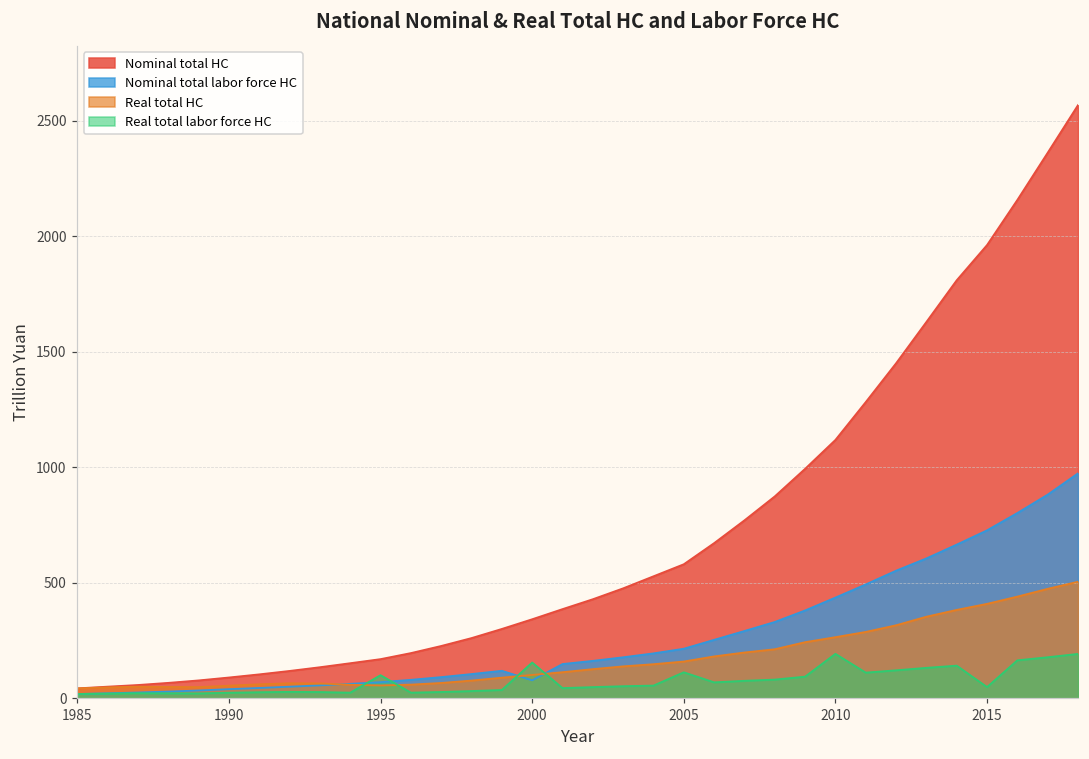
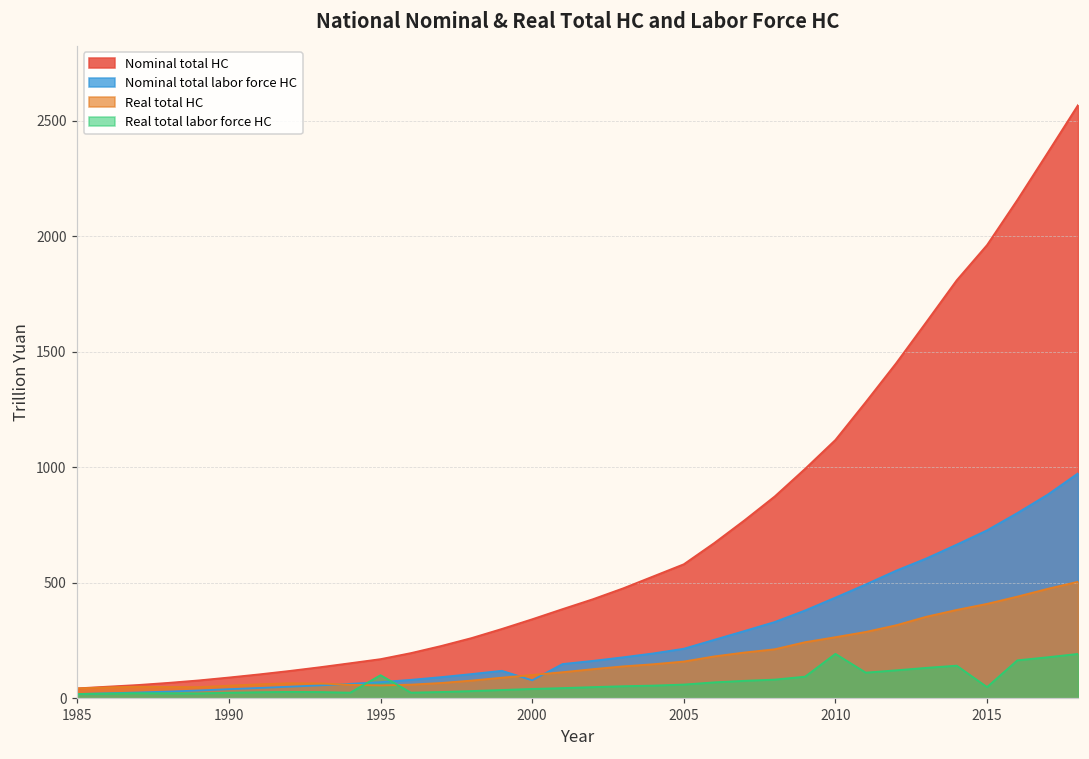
  {
    "Nominal total labor force HC": {
      "1990": 40,
      "1995": 70,
      "2000": 80,
      "2005": 210,
      "2010": 440,
      "2015": 730
    },
    "Real total labor force HC": {
      "1990": 20,
      "1995": 100,
-     "2000": 150,
-     "2005": 110,
+     "2000": 40,
+     "2005": 60,
      "2010": 190,
      "2015": 50
    }
  }
